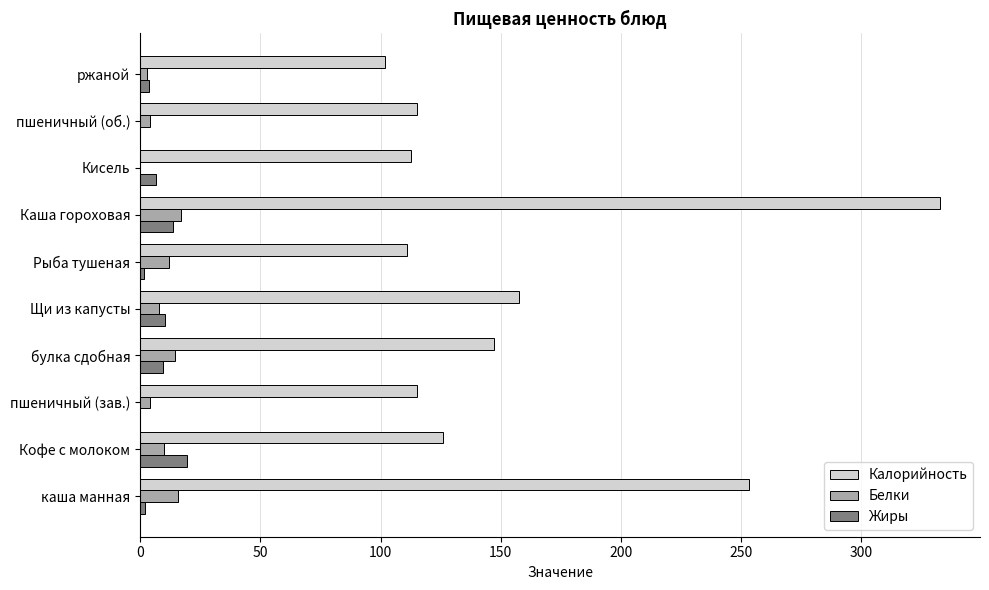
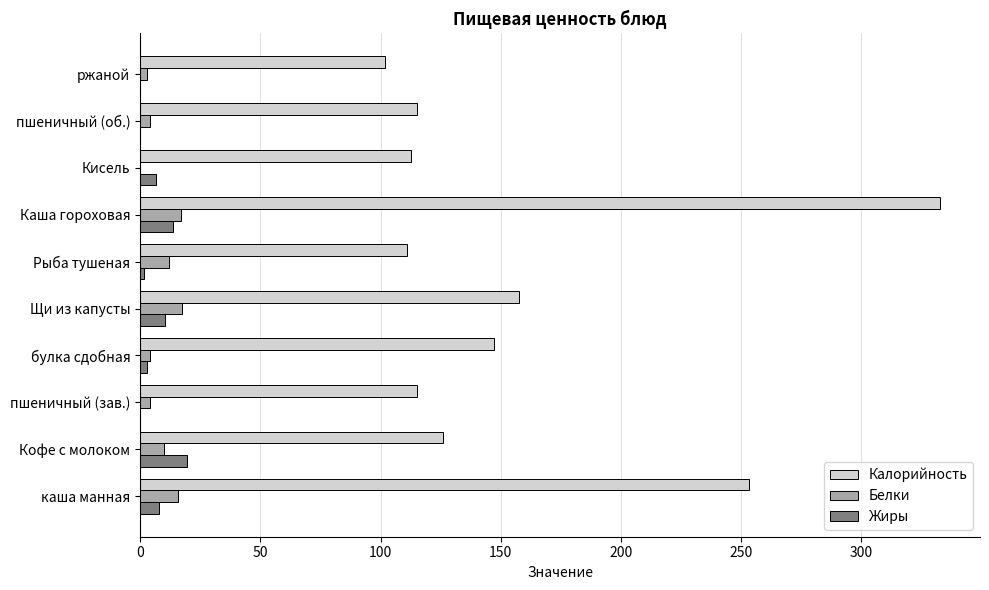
  {
    "Калорийность": {
      "ржаной": 102,
      "пшеничный (об.)": 115,
      "Кисель": 113,
      "Каша гороховая": 333,
      "Рыба тушеная": 111,
      "Щи из капусты": 158,
      "булка сдобная": 147,
      "пшеничный (зав.)": 115,
      "Кофе с молоком": 126,
      "каша манная": 253
    },
    "Белки": {
      "ржаной": 3,
      "пшеничный (об.)": 4,
      "Кисель": 0,
      "Каша гороховая": 17,
      "Рыба тушеная": 12,
-     "Щи из капусты": 8,
-     "булка сдобная": 15,
+     "Щи из капусты": 17,
+     "булка сдобная": 4,
      "пшеничный (зав.)": 4,
      "Кофе с молоком": 10,
      "каша манная": 16
    },
    "Жиры": {
-     "ржаной": 4,
+     "ржаной": 0,
      "пшеничный (об.)": 0,
      "Кисель": 7,
      "Каша гороховая": 14,
      "Рыба тушеная": 2,
      "Щи из капусты": 11,
-     "булка сдобная": 10,
+     "булка сдобная": 3,
      "пшеничный (зав.)": 0,
      "Кофе с молоком": 19,
-     "каша манная": 2
+     "каша манная": 8
    }
  }
